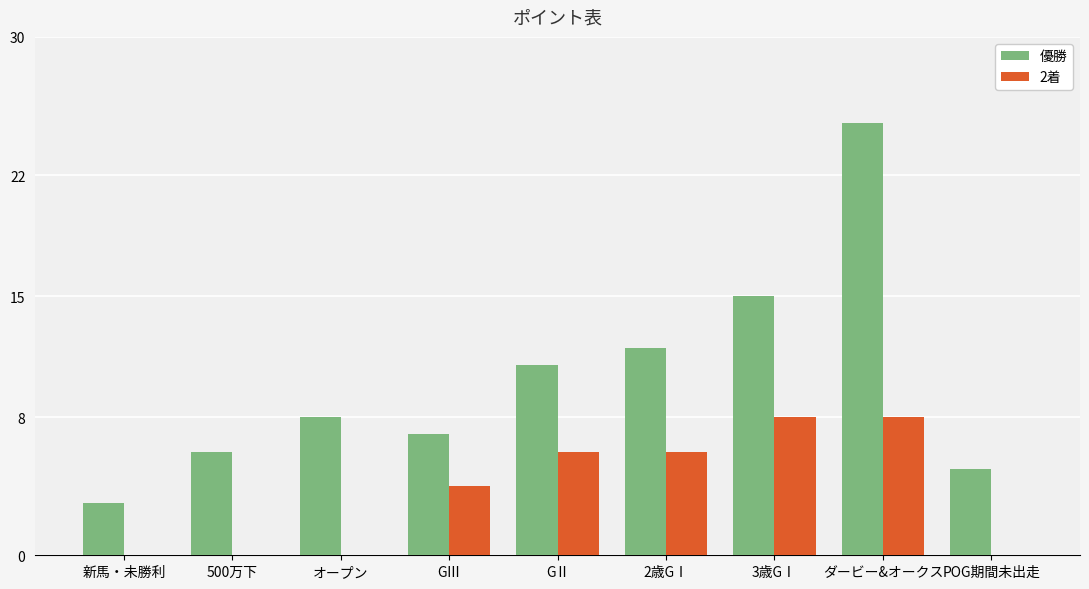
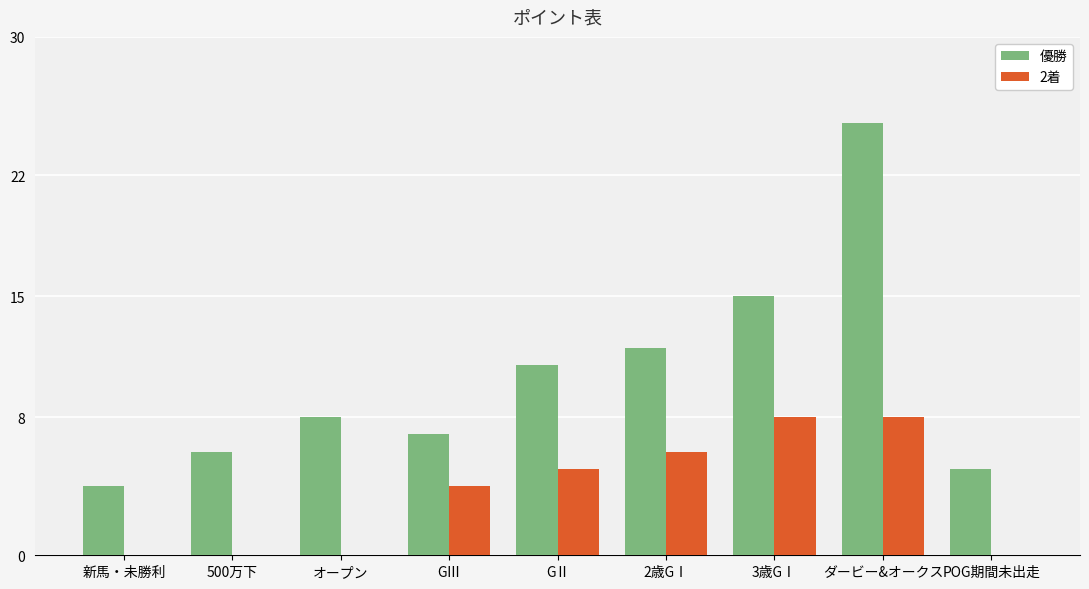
  {
    "優勝": {
-     "新馬・未勝利": 3,
+     "新馬・未勝利": 4,
      "500万下": 6,
      "オープン": 8,
      "GⅢ": 7,
      "GⅡ": 11,
      "2歳GⅠ": 12,
      "3歳GⅠ": 15,
      "ダービー&オークス": 25,
      "POG期間未出走": 5
    },
    "2着": {
      "新馬・未勝利": 0,
      "500万下": 0,
      "オープン": 0,
      "GⅢ": 4,
-     "GⅡ": 6,
+     "GⅡ": 5,
      "2歳GⅠ": 6,
      "3歳GⅠ": 8,
      "ダービー&オークス": 8,
      "POG期間未出走": 0
    }
  }
